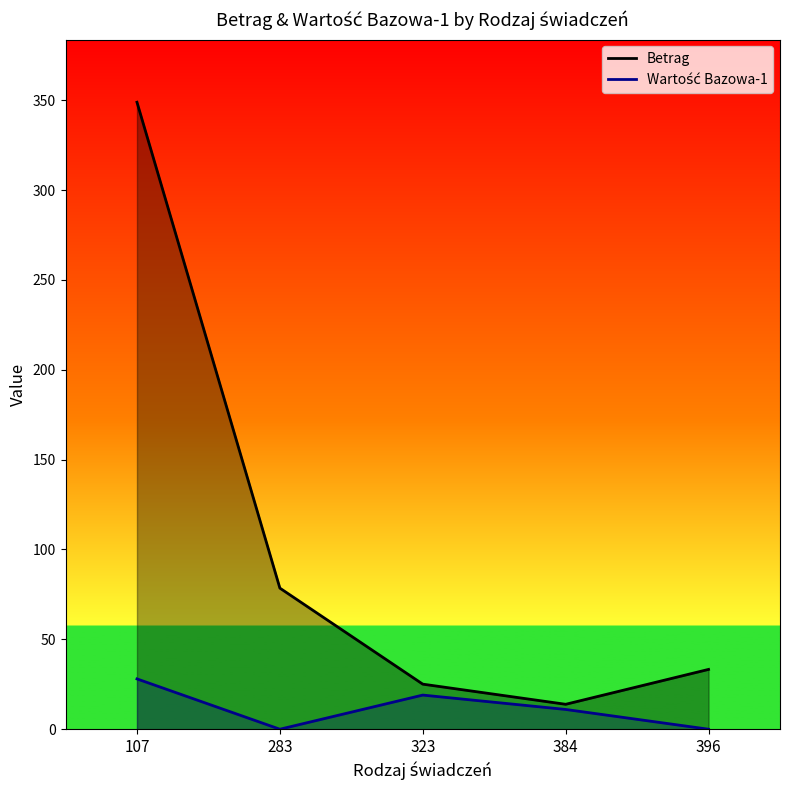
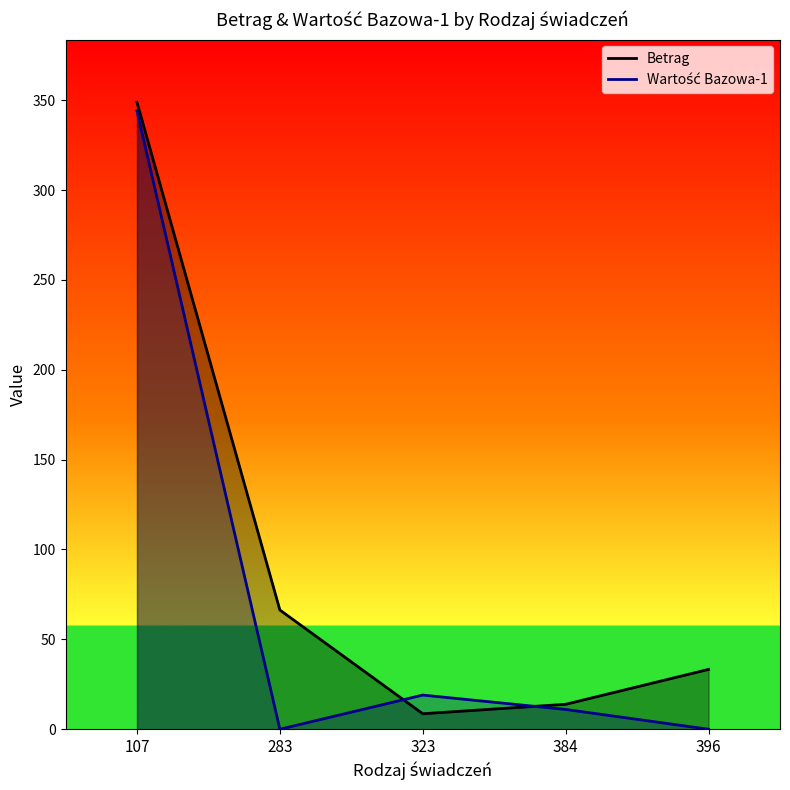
  {
    "Betrag": {
      "107": 349,
-     "283": 79,
-     "323": 25,
+     "283": 66,
+     "323": 9,
      "384": 14,
      "396": 33
    },
    "Wartość Bazowa-1": {
-     "107": 28,
+     "107": 344,
      "283": 0,
      "323": 19,
      "384": 11,
      "396": 0
    }
  }
